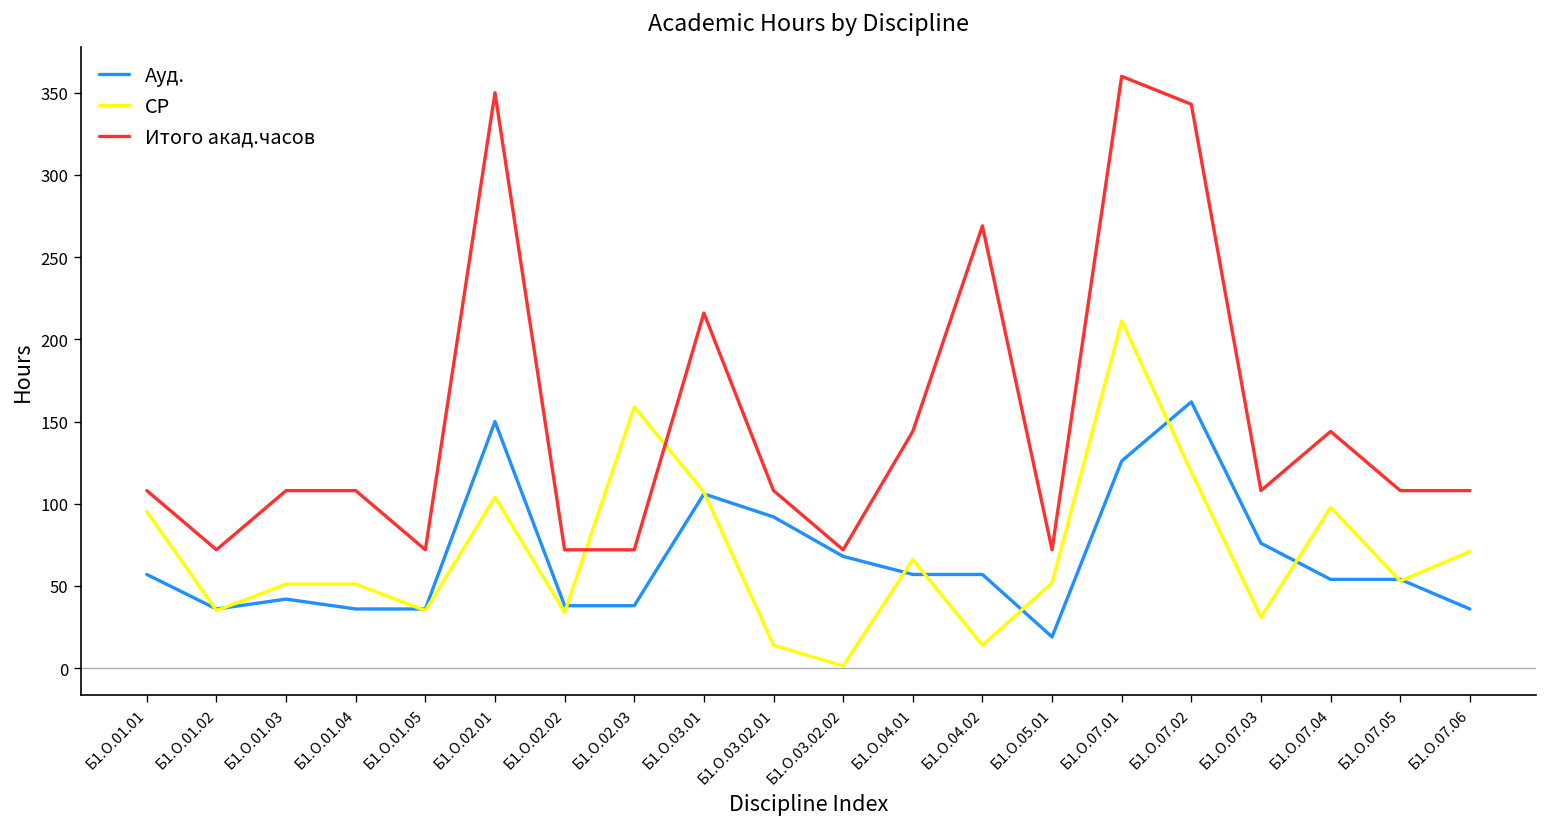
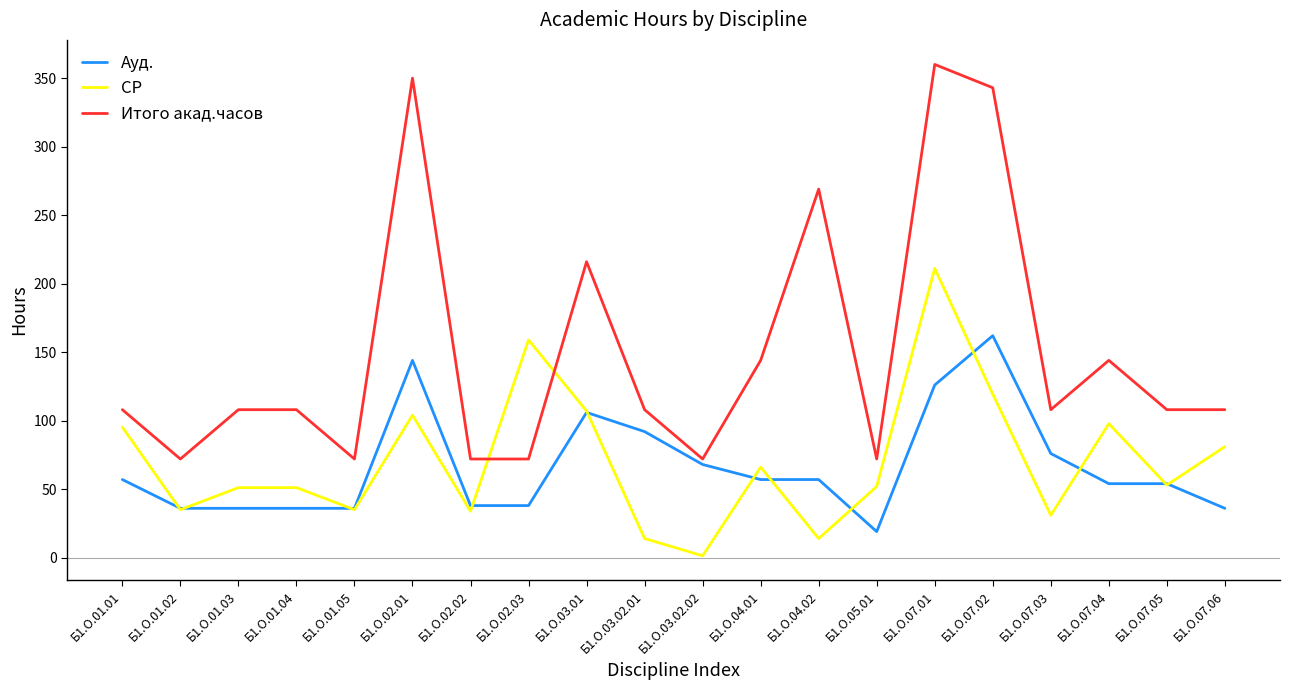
  {
    "Ауд.": {
      "Б1.О.01.01": 57,
-     "Б1.О.01.03": 42,
+     "Б1.О.01.03": 36,
      "Б1.О.01.04": 36,
-     "Б1.О.02.01": 150,
+     "Б1.О.02.01": 144,
      "Б1.О.02.02": 38,
      "Б1.О.02.03": 38,
      "Б1.О.03.02.01": 92,
      "Б1.О.03.02.02": 68,
      "Б1.О.04.01": 57,
      "Б1.О.04.02": 57,
      "Б1.О.05.01": 19,
      "Б1.О.07.01": 126,
      "Б1.О.07.02": 162,
      "Б1.О.07.03": 76,
      "Б1.О.07.04": 54,
      "Б1.О.07.06": 36
    },
    "СР": {
      "Б1.О.01.01": 95,
      "Б1.О.01.03": 51,
      "Б1.О.01.04": 51,
      "Б1.О.02.01": 104,
      "Б1.О.02.02": 34,
      "Б1.О.02.03": 159,
      "Б1.О.03.02.01": 14,
      "Б1.О.03.02.02": 1,
      "Б1.О.04.01": 66,
      "Б1.О.04.02": 14,
      "Б1.О.05.01": 52,
      "Б1.О.07.01": 211,
      "Б1.О.07.02": 119,
      "Б1.О.07.03": 31,
      "Б1.О.07.04": 98,
-     "Б1.О.07.06": 71
+     "Б1.О.07.06": 81
    },
    "Итого акад.часов": {
      "Б1.О.01.01": 108,
      "Б1.О.01.02": 72,
      "Б1.О.01.03": 108,
      "Б1.О.01.04": 108,
      "Б1.О.01.05": 72,
      "Б1.О.02.01": 350,
      "Б1.О.02.02": 72,
      "Б1.О.02.03": 72,
      "Б1.О.03.01": 216,
      "Б1.О.03.02.01": 108,
      "Б1.О.03.02.02": 72,
      "Б1.О.04.01": 144,
      "Б1.О.04.02": 269,
      "Б1.О.05.01": 72,
      "Б1.О.07.01": 360,
      "Б1.О.07.02": 343,
      "Б1.О.07.03": 108,
      "Б1.О.07.04": 144,
      "Б1.О.07.05": 108,
      "Б1.О.07.06": 108
    }
  }
